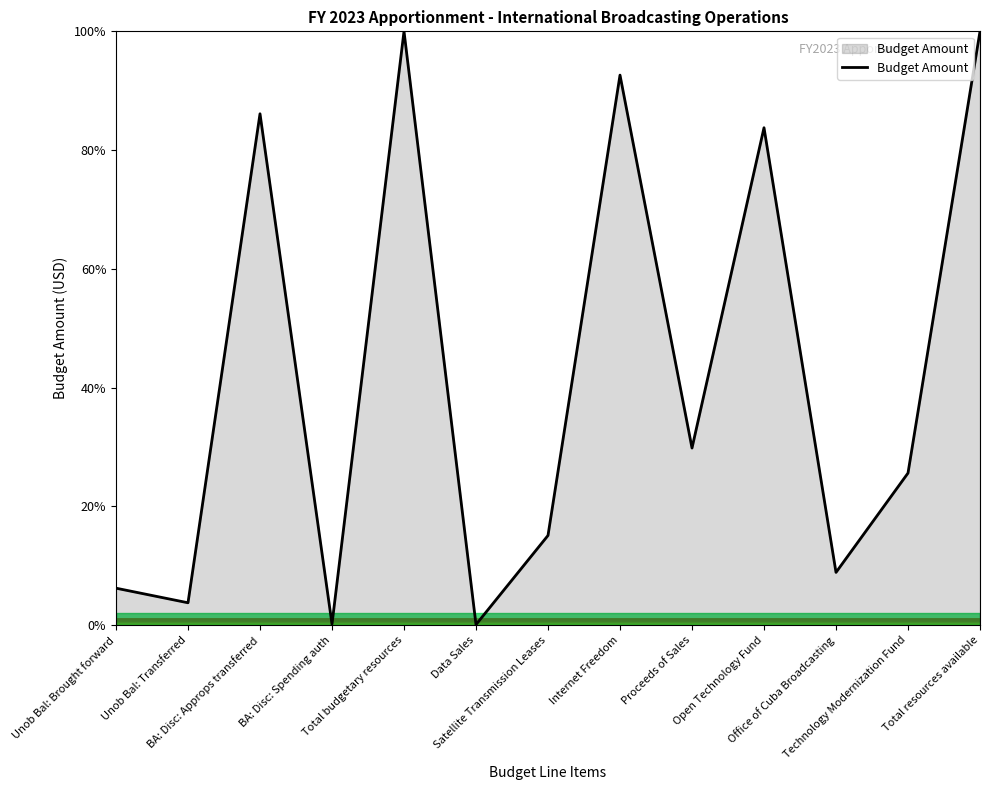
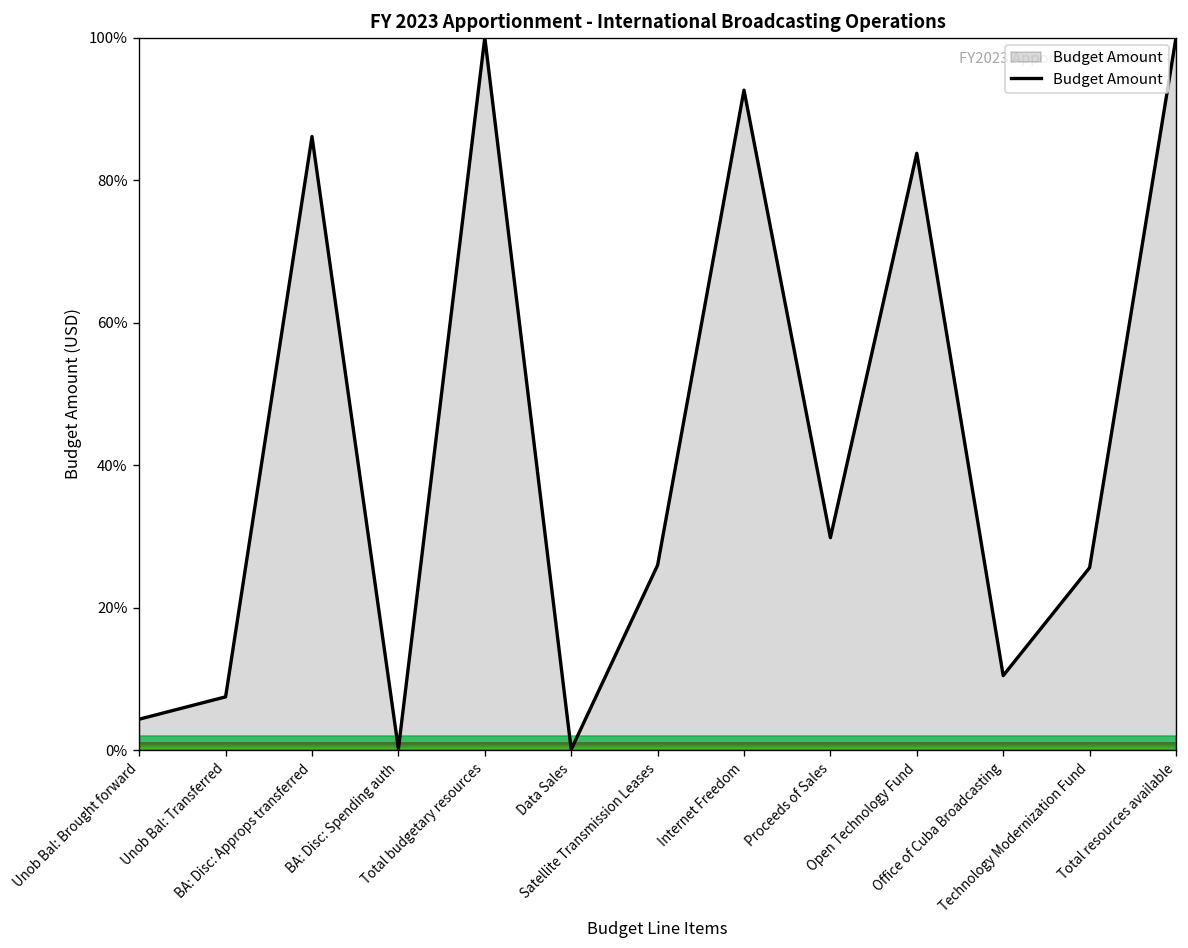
  {
-   "Unob Bal: Brought forward": "6%",
-   "Unob Bal: Transferred": "4%",
+   "Unob Bal: Brought forward": "4%",
+   "Unob Bal: Transferred": "7%",
    "BA: Disc: Approps transferred": "86%",
    "BA: Disc: Spending auth": "0%",
    "Total budgetary resources": "100%",
    "Data Sales": "0%",
-   "Satellite Transmission Leases": "15%",
+   "Satellite Transmission Leases": "26%",
    "Internet Freedom": "93%",
    "Proceeds of Sales": "30%",
    "Open Technology Fund": "84%",
-   "Office of Cuba Broadcasting": "9%",
+   "Office of Cuba Broadcasting": "10%",
    "Technology Modernization Fund": "26%",
    "Total resources available": "100%"
  }
